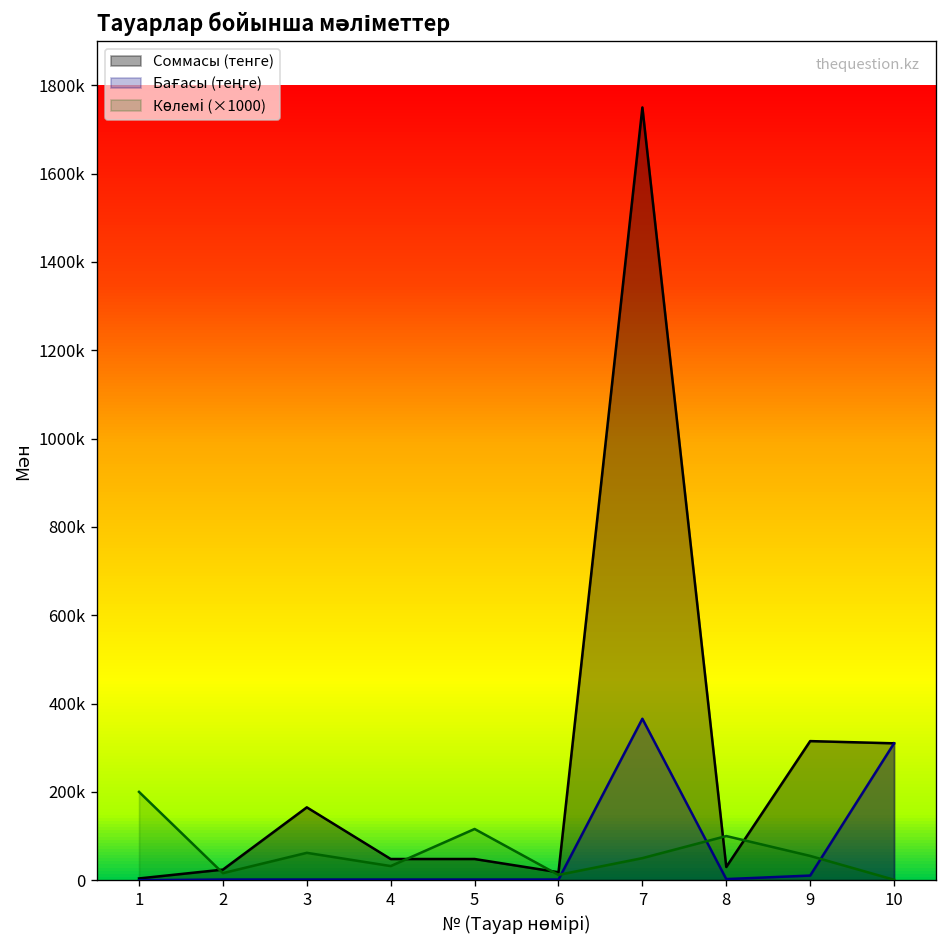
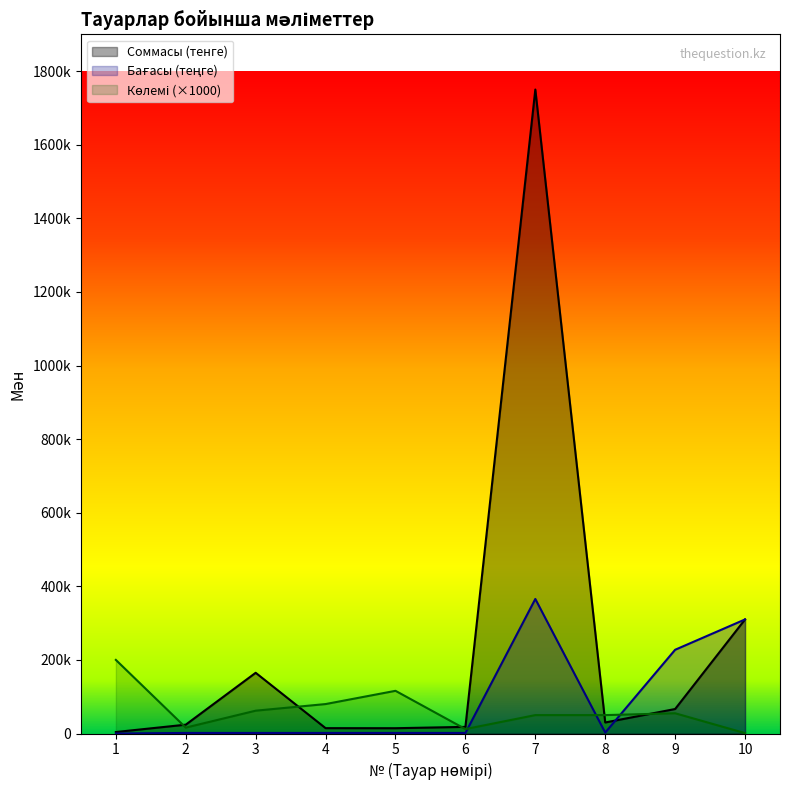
  {
    "Соммасы (тенге)": {
      "2": 20000,
      "3": 170000,
-     "4": 50000,
-     "5": 50000,
+     "4": 10000,
+     "5": 10000,
      "7": 1750000,
      "8": 30000,
-     "9": 320000
+     "9": 70000
    },
    "Бағасы (теңге)": {
      "2": 0,
      "3": 0,
      "4": 0,
      "5": 0,
      "6": 0,
      "7": 370000,
      "8": 0,
-     "9": 10000
+     "9": 230000
    },
    "Көлемі (×1000)": {
      "1": 200000,
      "2": 20000,
      "3": 60000,
-     "4": 30000,
+     "4": 80000,
      "5": 120000,
      "7": 50000,
-     "8": 100000,
+     "8": 50000,
      "9": 60000,
      "10": 0
    }
  }
